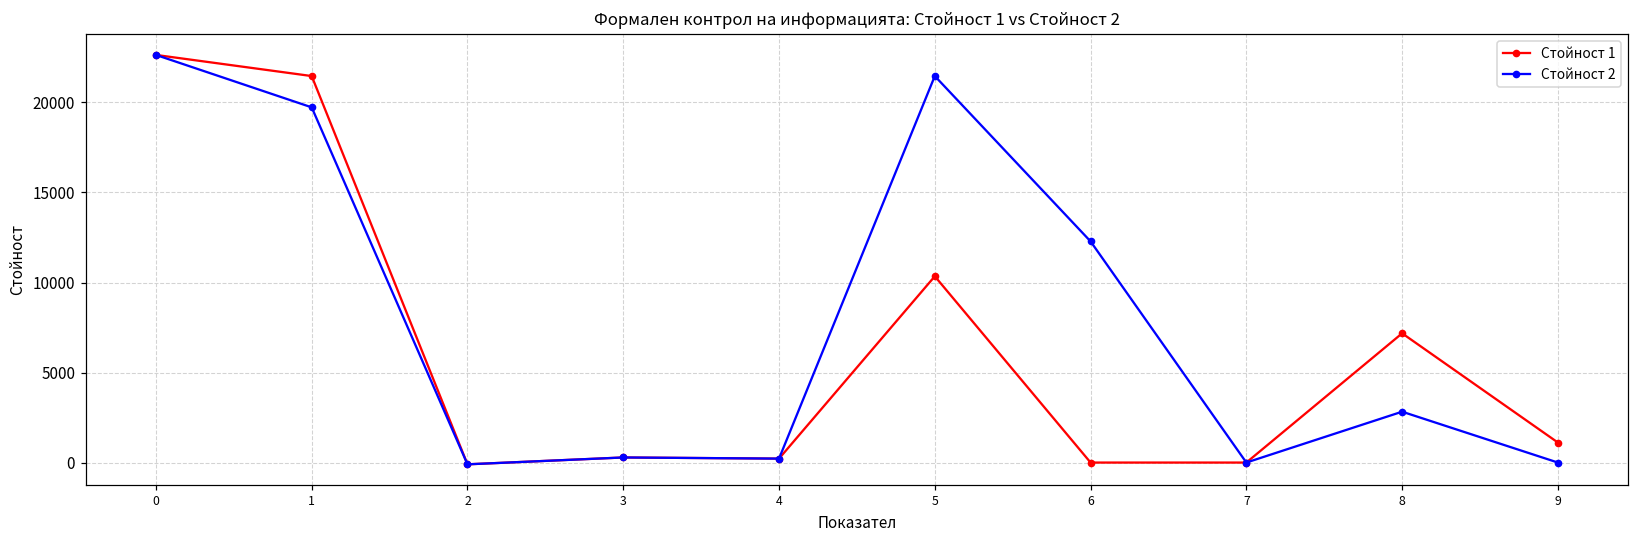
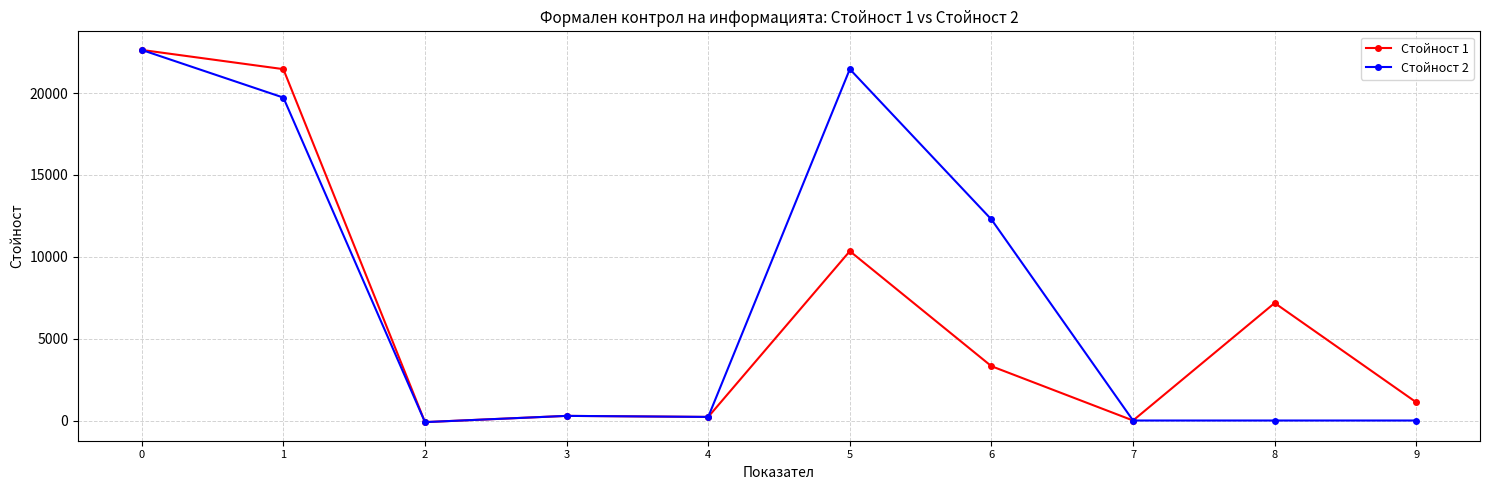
  {
    "Стойност 1": {
      "1": 21500,
      "5": 10300,
-     "6": 0,
+     "6": 3300,
      "8": 7200,
      "9": 1100
    },
    "Стойност 2": {
      "1": 19700,
      "5": 21500,
      "6": 12300,
-     "8": 2800,
+     "8": 0,
      "9": 0
    }
  }
